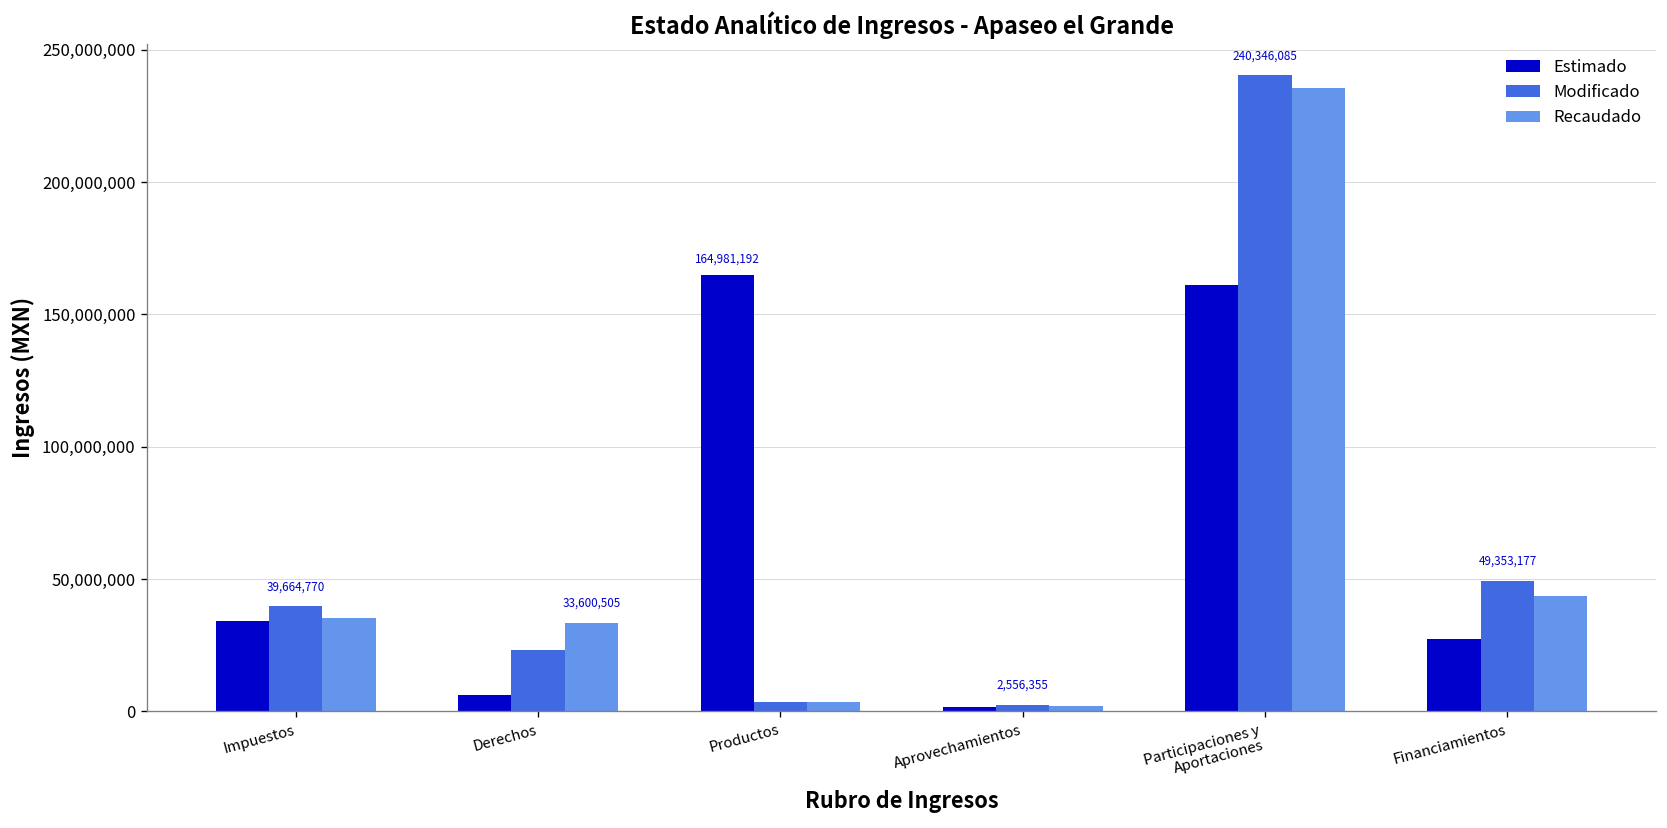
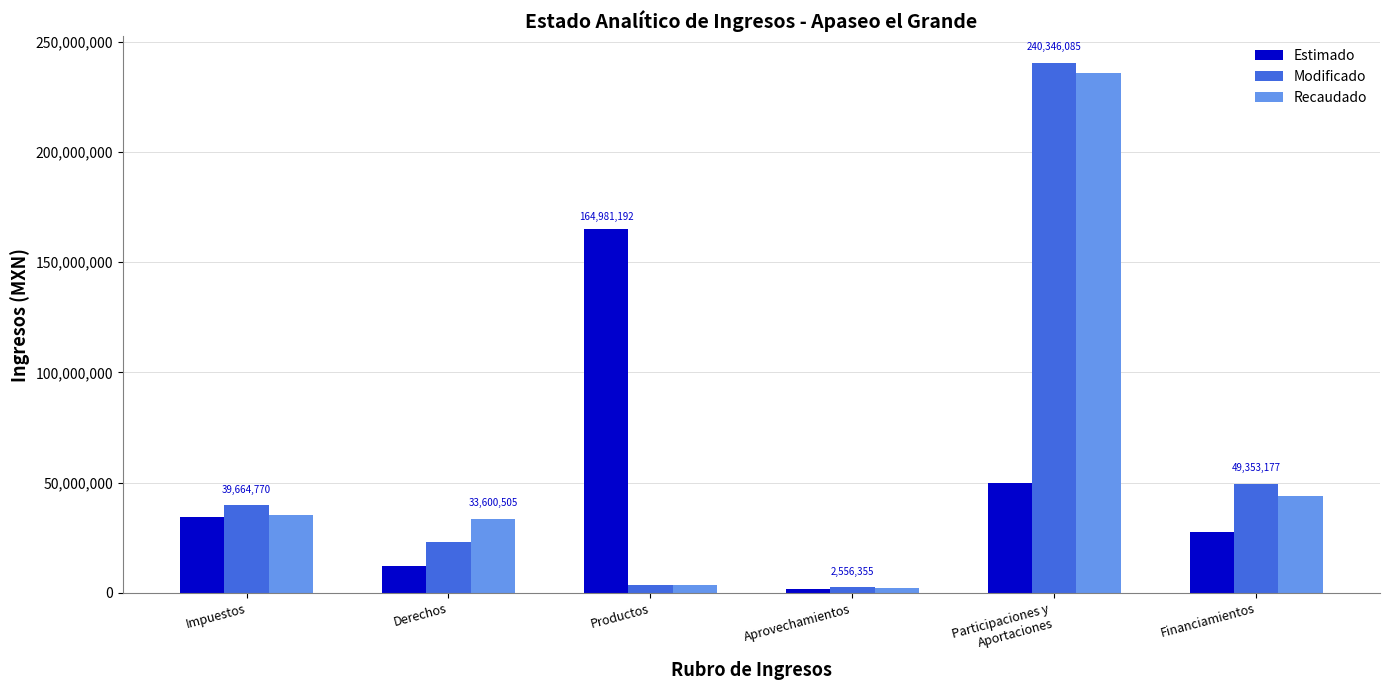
  {
    "Estimado": {
      "Impuestos": "34,000,000",
-     "Derechos": "6,000,000",
+     "Derechos": "12,000,000",
      "Aprovechamientos": "2,000,000",
-     "Participaciones y Aportaciones": "161,000,000",
+     "Participaciones y Aportaciones": "50,000,000",
      "Financiamientos": "27,000,000"
    }
  }
